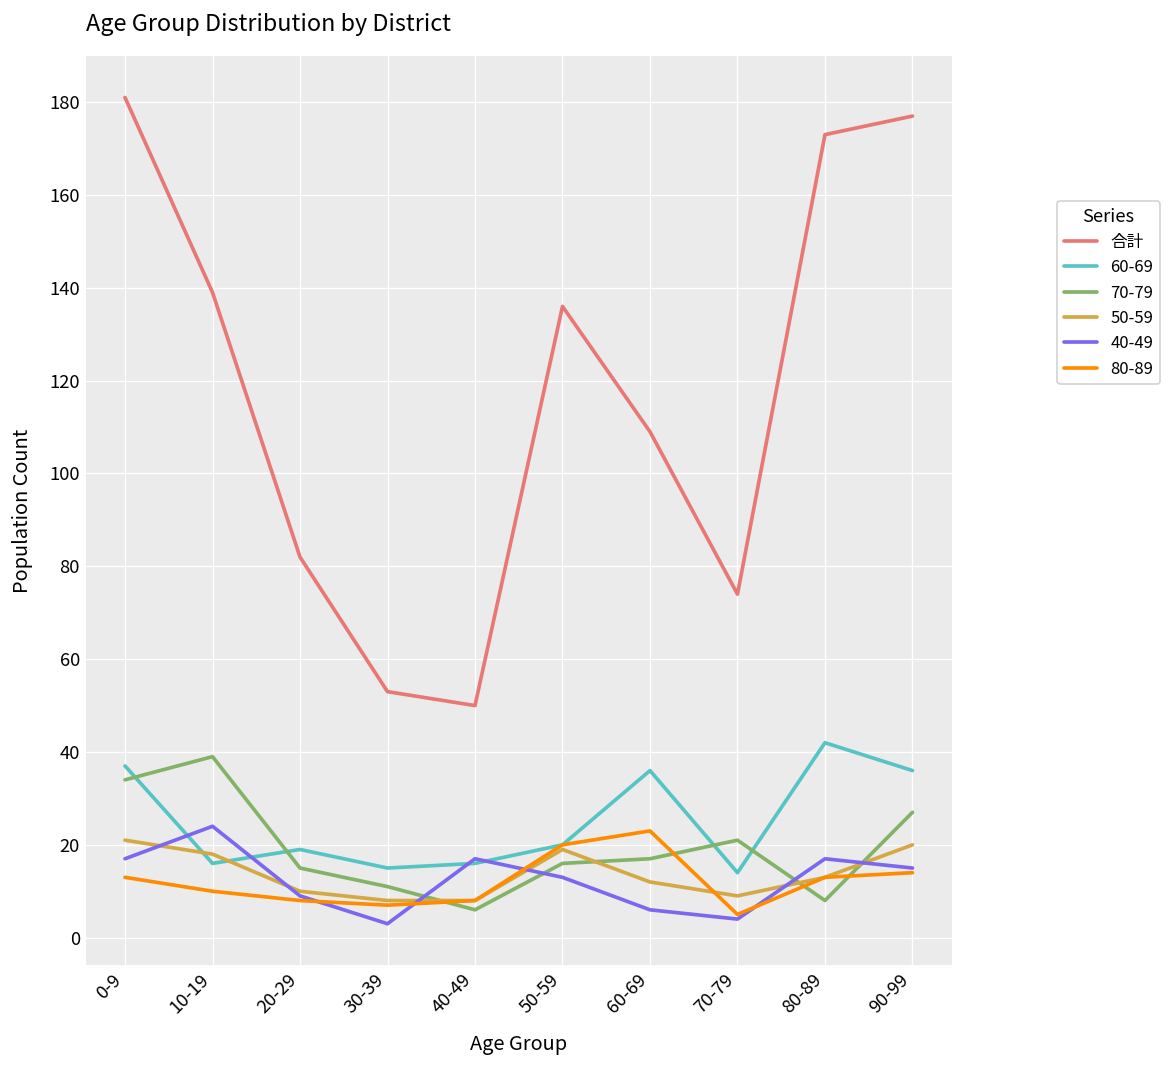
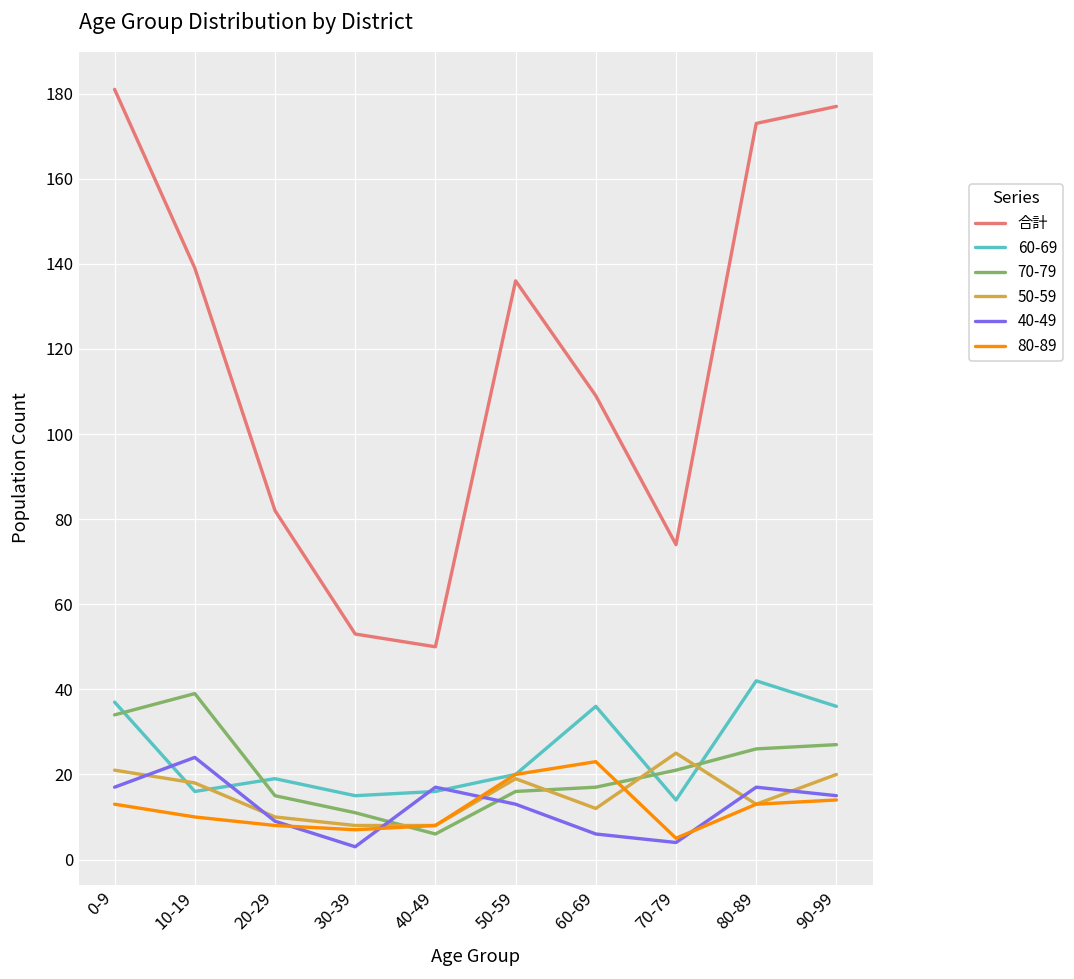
  {
    "合計": {
      "0-9": 181,
      "10-19": 139,
      "20-29": 82,
      "30-39": 53,
      "40-49": 50,
      "50-59": 136,
      "60-69": 109,
      "70-79": 74,
      "80-89": 173,
      "90-99": 177
    },
    "60-69": {
      "0-9": 37,
      "10-19": 16,
      "20-29": 19,
      "30-39": 15,
      "40-49": 16,
      "60-69": 36,
      "70-79": 14,
      "80-89": 42,
      "90-99": 36
    },
    "70-79": {
      "0-9": 34,
      "10-19": 39,
      "20-29": 15,
      "30-39": 11,
      "40-49": 6,
      "50-59": 16,
      "60-69": 17,
      "70-79": 21,
-     "80-89": 8,
+     "80-89": 26,
      "90-99": 27
    },
    "50-59": {
      "0-9": 21,
      "10-19": 18,
      "20-29": 10,
      "30-39": 8,
      "50-59": 19,
      "60-69": 12,
-     "70-79": 9,
+     "70-79": 25,
      "90-99": 20
    },
    "40-49": {
      "0-9": 17,
      "10-19": 24,
      "20-29": 9,
      "30-39": 3,
      "40-49": 17,
      "50-59": 13,
      "60-69": 6,
      "70-79": 4,
      "80-89": 17,
      "90-99": 15
    },
    "80-89": {
      "0-9": 13,
      "10-19": 10,
      "20-29": 8,
      "30-39": 7,
      "60-69": 23,
      "70-79": 5,
      "90-99": 14
    }
  }
